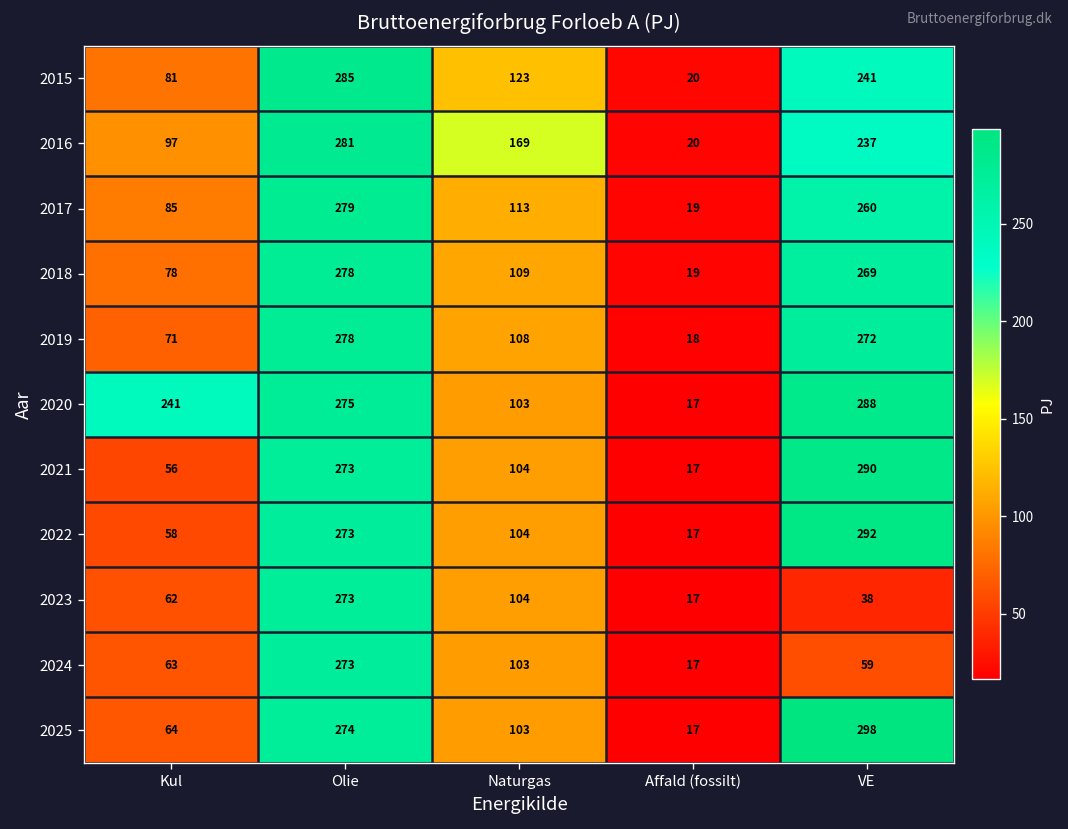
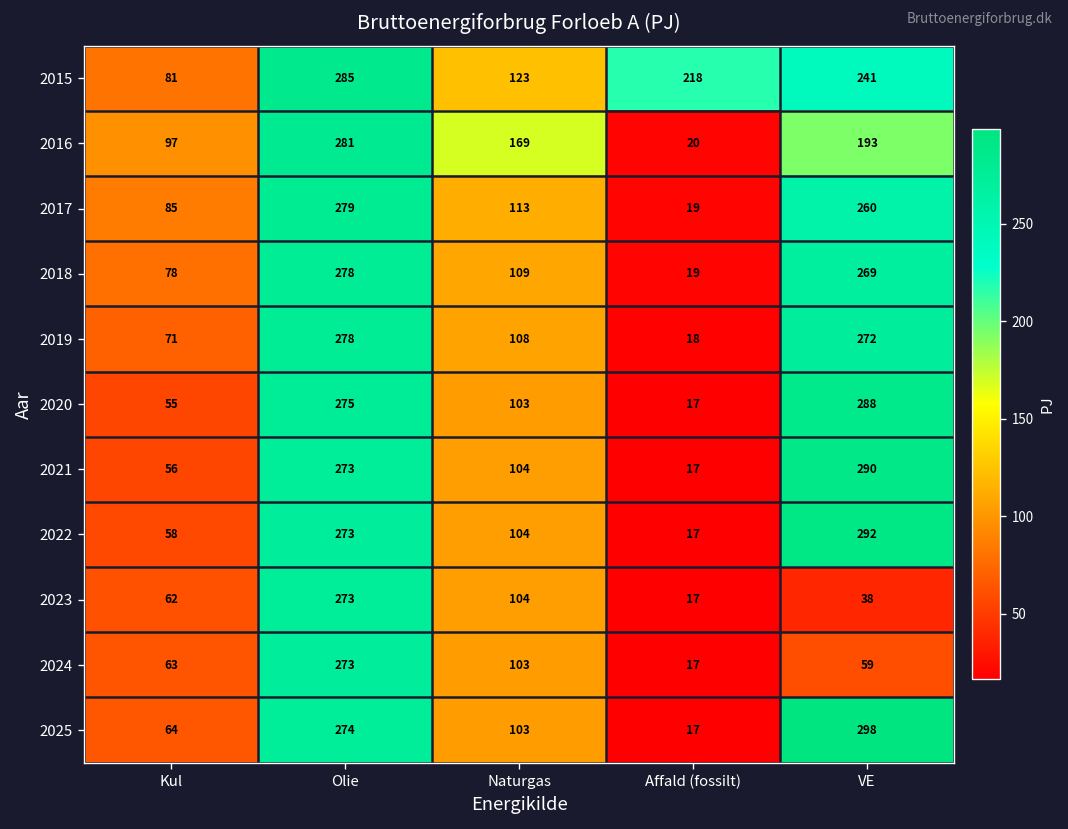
  {
    "2015": {
      "Kul": 81,
      "Olie": 285,
      "Naturgas": 123,
-     "Affald (fossilt)": 20,
+     "Affald (fossilt)": 218,
      "VE": 241
    },
    "2016": {
      "Kul": 97,
      "Olie": 281,
      "Naturgas": 169,
      "Affald (fossilt)": 20,
-     "VE": 237
+     "VE": 193
    },
    "2017": {
      "Kul": 85,
      "Olie": 279,
      "Naturgas": 113,
      "Affald (fossilt)": 19,
      "VE": 260
    },
    "2018": {
      "Kul": 78,
      "Olie": 278,
      "Naturgas": 109,
      "Affald (fossilt)": 19,
      "VE": 269
    },
    "2019": {
      "Kul": 71,
      "Olie": 278,
      "Naturgas": 108,
      "Affald (fossilt)": 18,
      "VE": 272
    },
    "2020": {
-     "Kul": 241,
+     "Kul": 55,
      "Olie": 275,
      "Naturgas": 103,
      "Affald (fossilt)": 17,
      "VE": 288
    },
    "2021": {
      "Kul": 56,
      "Olie": 273,
      "Naturgas": 104,
      "Affald (fossilt)": 17,
      "VE": 290
    },
    "2022": {
      "Kul": 58,
      "Olie": 273,
      "Naturgas": 104,
      "Affald (fossilt)": 17,
      "VE": 292
    },
    "2023": {
      "Kul": 62,
      "Olie": 273,
      "Naturgas": 104,
      "Affald (fossilt)": 17,
      "VE": 38
    },
    "2024": {
      "Kul": 63,
      "Olie": 273,
      "Naturgas": 103,
      "Affald (fossilt)": 17,
      "VE": 59
    },
    "2025": {
      "Kul": 64,
      "Olie": 274,
      "Naturgas": 103,
      "Affald (fossilt)": 17,
      "VE": 298
    }
  }
